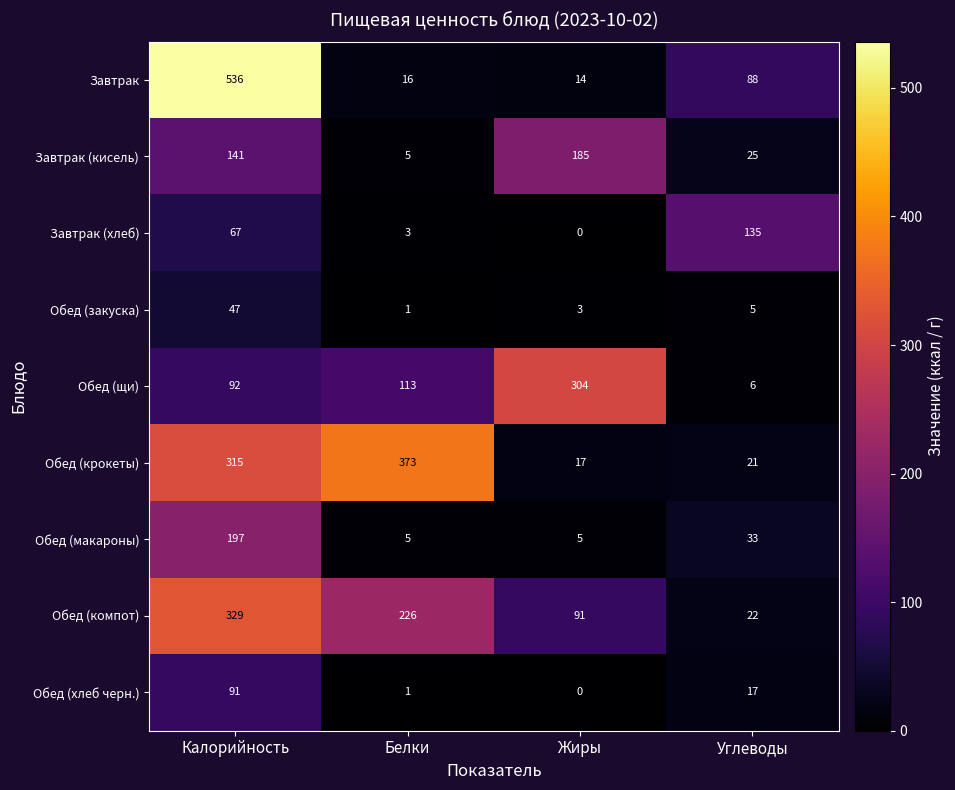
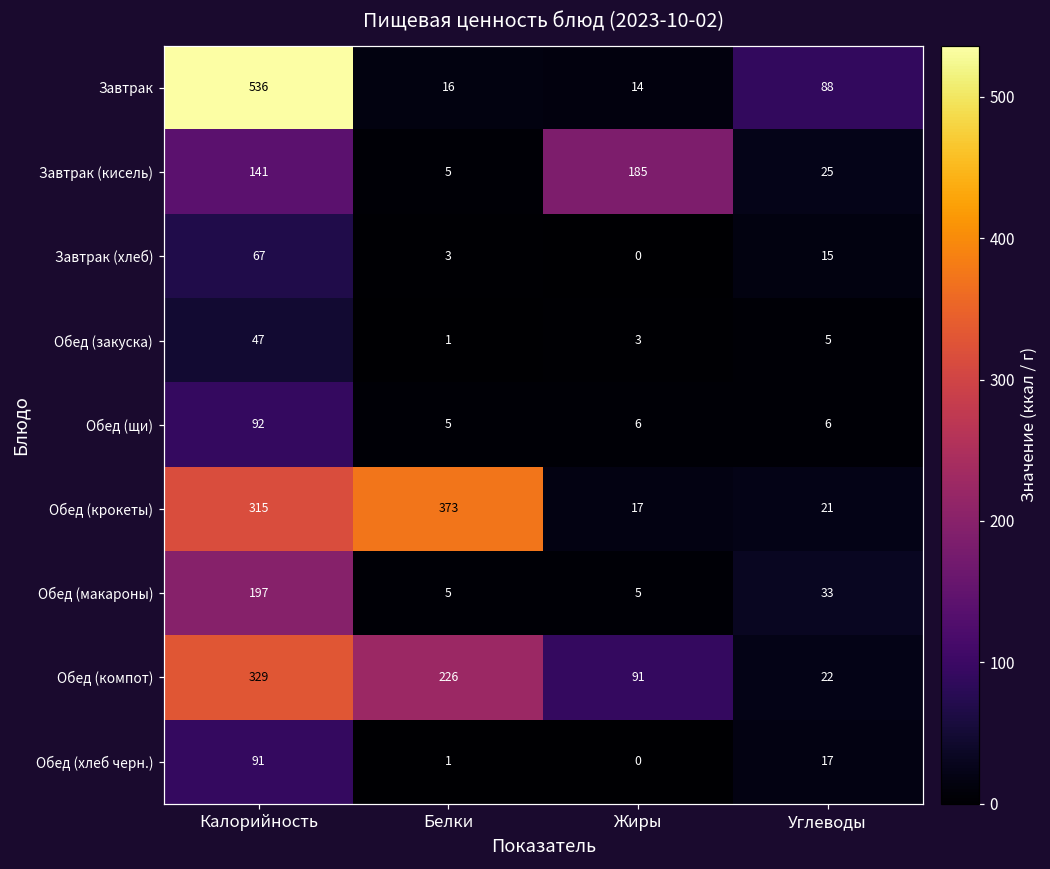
  {
    "Завтрак": {
      "Калорийность": 536,
      "Белки": 16,
      "Жиры": 14,
      "Углеводы": 88
    },
    "Завтрак (кисель)": {
      "Калорийность": 141,
      "Белки": 5,
      "Жиры": 185,
      "Углеводы": 25
    },
    "Завтрак (хлеб)": {
      "Калорийность": 67,
      "Белки": 3,
      "Жиры": 0,
-     "Углеводы": 135
+     "Углеводы": 15
    },
    "Обед (закуска)": {
      "Калорийность": 47,
      "Белки": 1,
      "Жиры": 3,
      "Углеводы": 5
    },
    "Обед (щи)": {
      "Калорийность": 92,
-     "Белки": 113,
-     "Жиры": 304,
+     "Белки": 5,
+     "Жиры": 6,
      "Углеводы": 6
    },
    "Обед (крокеты)": {
      "Калорийность": 315,
      "Белки": 373,
      "Жиры": 17,
      "Углеводы": 21
    },
    "Обед (макароны)": {
      "Калорийность": 197,
      "Белки": 5,
      "Жиры": 5,
      "Углеводы": 33
    },
    "Обед (компот)": {
      "Калорийность": 329,
      "Белки": 226,
      "Жиры": 91,
      "Углеводы": 22
    },
    "Обед (хлеб черн.)": {
      "Калорийность": 91,
      "Белки": 1,
      "Жиры": 0,
      "Углеводы": 17
    }
  }
